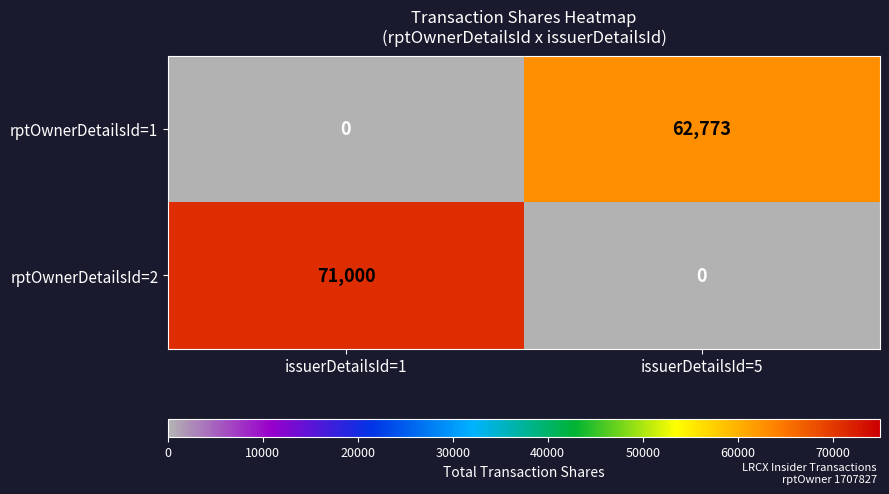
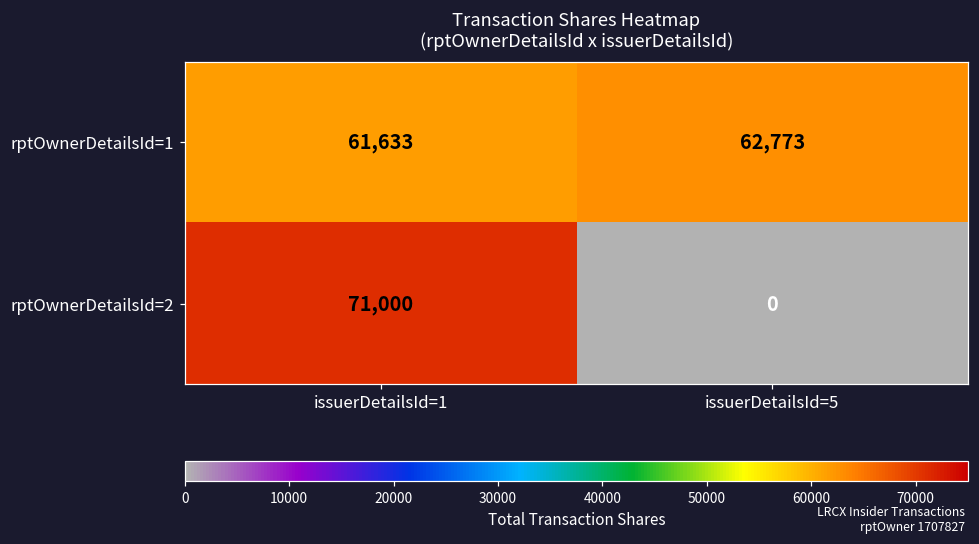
  {
    "rptOwnerDetailsId=1": {
-     "issuerDetailsId=1": "0",
+     "issuerDetailsId=1": "61,633",
      "issuerDetailsId=5": "62,773"
    },
    "rptOwnerDetailsId=2": {
      "issuerDetailsId=1": "71,000",
      "issuerDetailsId=5": "0"
    }
  }
